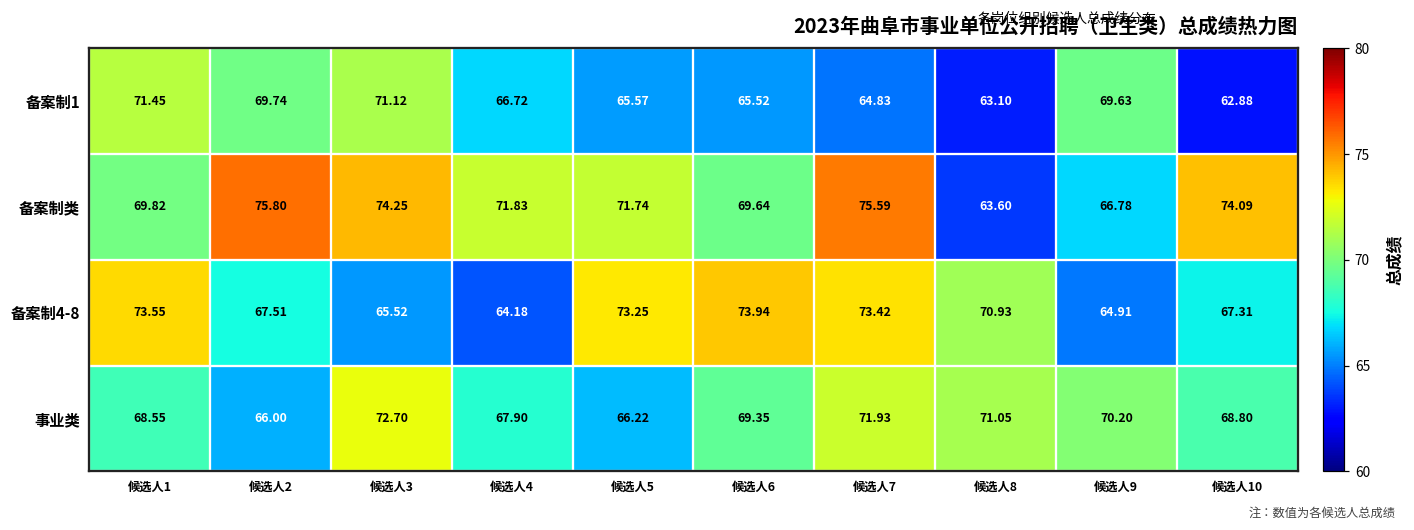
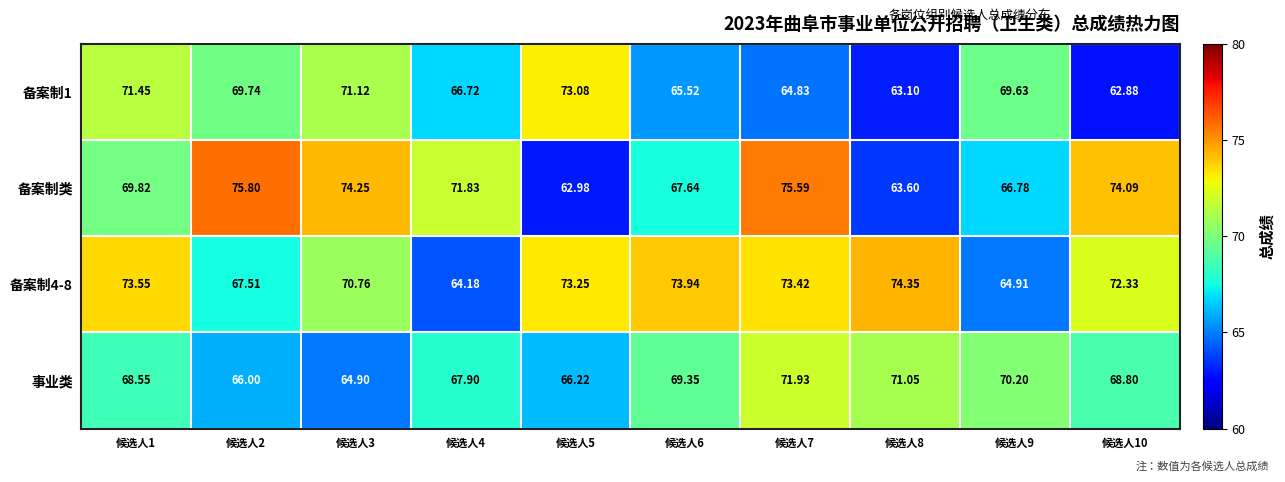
  {
    "备案制1": {
      "候选人1": 71.45,
      "候选人2": 69.74,
      "候选人3": 71.12,
      "候选人4": 66.72,
-     "候选人5": 65.57,
+     "候选人5": 73.08,
      "候选人6": 65.52,
      "候选人7": 64.83,
      "候选人8": 63.10,
      "候选人9": 69.63,
      "候选人10": 62.88
    },
    "备案制类": {
      "候选人1": 69.82,
      "候选人2": 75.80,
      "候选人3": 74.25,
      "候选人4": 71.83,
-     "候选人5": 71.74,
-     "候选人6": 69.64,
+     "候选人5": 62.98,
+     "候选人6": 67.64,
      "候选人7": 75.59,
      "候选人8": 63.60,
      "候选人9": 66.78,
      "候选人10": 74.09
    },
    "备案制4-8": {
      "候选人1": 73.55,
      "候选人2": 67.51,
-     "候选人3": 65.52,
+     "候选人3": 70.76,
      "候选人4": 64.18,
      "候选人5": 73.25,
      "候选人6": 73.94,
      "候选人7": 73.42,
-     "候选人8": 70.93,
+     "候选人8": 74.35,
      "候选人9": 64.91,
-     "候选人10": 67.31
+     "候选人10": 72.33
    },
    "事业类": {
      "候选人1": 68.55,
      "候选人2": 66.00,
-     "候选人3": 72.70,
+     "候选人3": 64.90,
      "候选人4": 67.90,
      "候选人5": 66.22,
      "候选人6": 69.35,
      "候选人7": 71.93,
      "候选人8": 71.05,
      "候选人9": 70.20,
      "候选人10": 68.80
    }
  }
